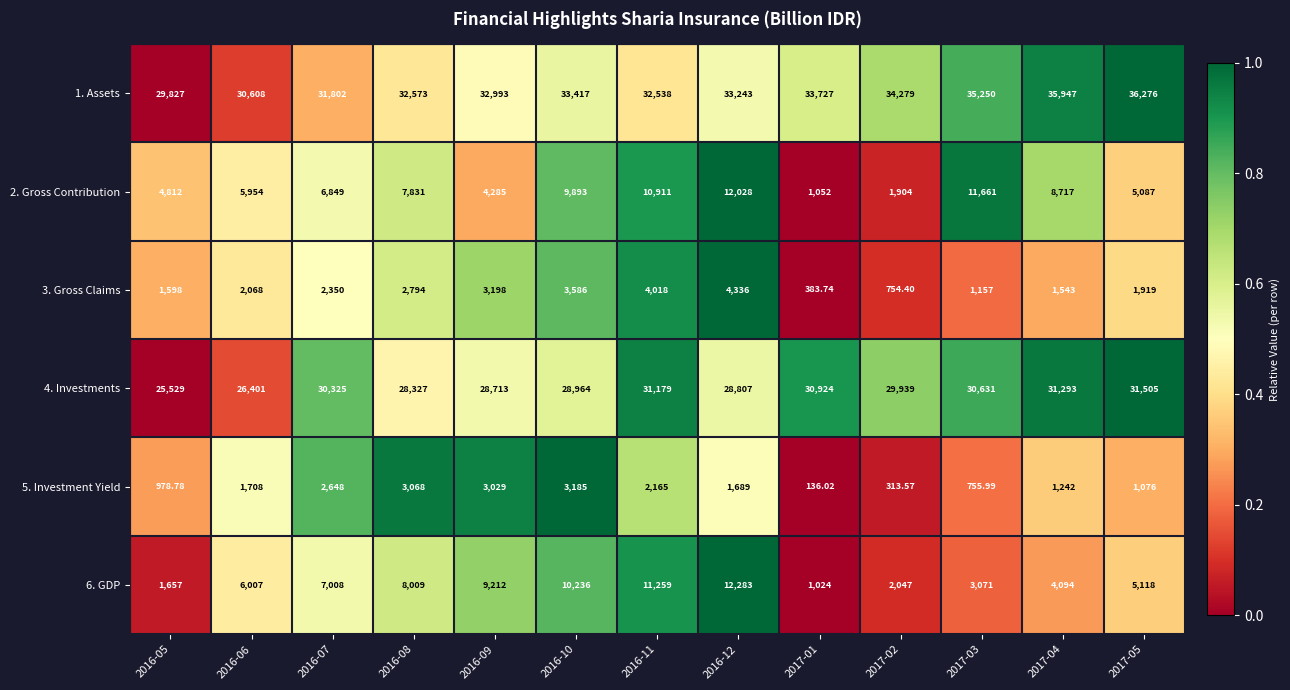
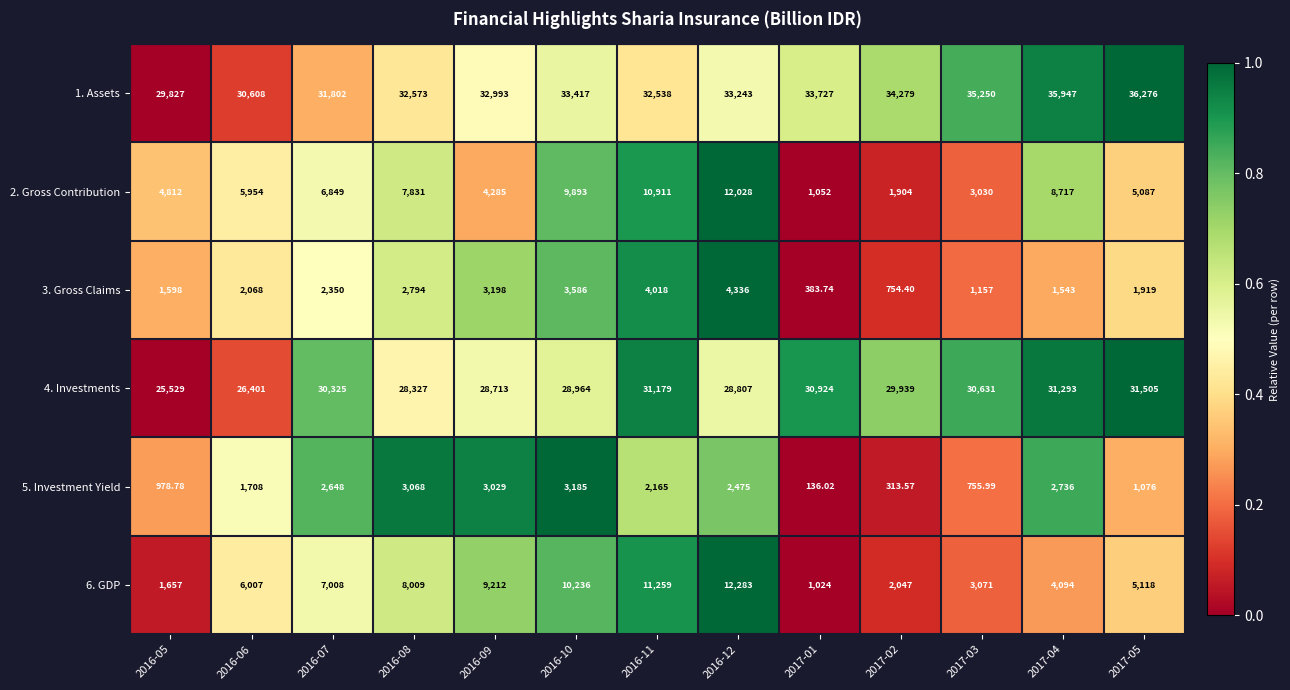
  {
    "1. Assets": {
      "2016-05": "29,827",
      "2016-06": "30,608",
      "2016-07": "31,802",
      "2016-08": "32,573",
      "2016-09": "32,993",
      "2016-10": "33,417",
      "2016-11": "32,538",
      "2016-12": "33,243",
      "2017-01": "33,727",
      "2017-02": "34,279",
      "2017-03": "35,250",
      "2017-04": "35,947",
      "2017-05": "36,276"
    },
    "2. Gross Contribution": {
      "2016-05": "4,812",
      "2016-06": "5,954",
      "2016-07": "6,849",
      "2016-08": "7,831",
      "2016-09": "4,285",
      "2016-10": "9,893",
      "2016-11": "10,911",
      "2016-12": "12,028",
      "2017-01": "1,052",
      "2017-02": "1,904",
-     "2017-03": "11,661",
+     "2017-03": "3,030",
      "2017-04": "8,717",
      "2017-05": "5,087"
    },
    "3. Gross Claims": {
      "2016-05": "1,598",
      "2016-06": "2,068",
      "2016-07": "2,350",
      "2016-08": "2,794",
      "2016-09": "3,198",
      "2016-10": "3,586",
      "2016-11": "4,018",
      "2016-12": "4,336",
      "2017-01": "383.74",
      "2017-02": "754.40",
      "2017-03": "1,157",
      "2017-04": "1,543",
      "2017-05": "1,919"
    },
    "4. Investments": {
      "2016-05": "25,529",
      "2016-06": "26,401",
      "2016-07": "30,325",
      "2016-08": "28,327",
      "2016-09": "28,713",
      "2016-10": "28,964",
      "2016-11": "31,179",
      "2016-12": "28,807",
      "2017-01": "30,924",
      "2017-02": "29,939",
      "2017-03": "30,631",
      "2017-04": "31,293",
      "2017-05": "31,505"
    },
    "5. Investment Yield": {
      "2016-05": "978.78",
      "2016-06": "1,708",
      "2016-07": "2,648",
      "2016-08": "3,068",
      "2016-09": "3,029",
      "2016-10": "3,185",
      "2016-11": "2,165",
-     "2016-12": "1,689",
+     "2016-12": "2,475",
      "2017-01": "136.02",
      "2017-02": "313.57",
      "2017-03": "755.99",
-     "2017-04": "1,242",
+     "2017-04": "2,736",
      "2017-05": "1,076"
    },
    "6. GDP": {
      "2016-05": "1,657",
      "2016-06": "6,007",
      "2016-07": "7,008",
      "2016-08": "8,009",
      "2016-09": "9,212",
      "2016-10": "10,236",
      "2016-11": "11,259",
      "2016-12": "12,283",
      "2017-01": "1,024",
      "2017-02": "2,047",
      "2017-03": "3,071",
      "2017-04": "4,094",
      "2017-05": "5,118"
    }
  }
